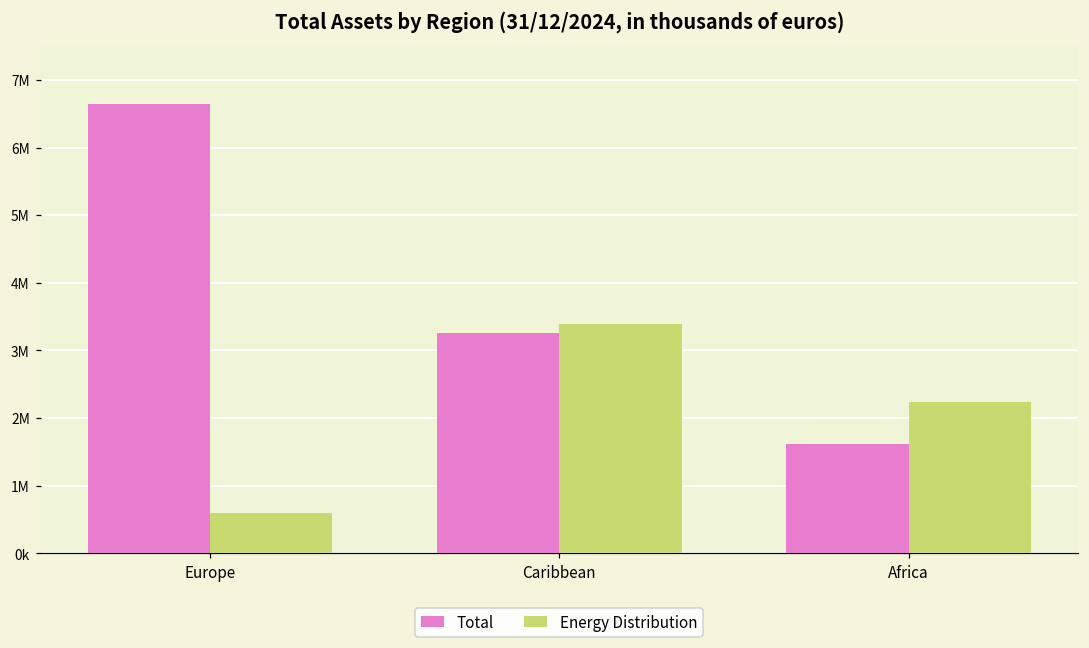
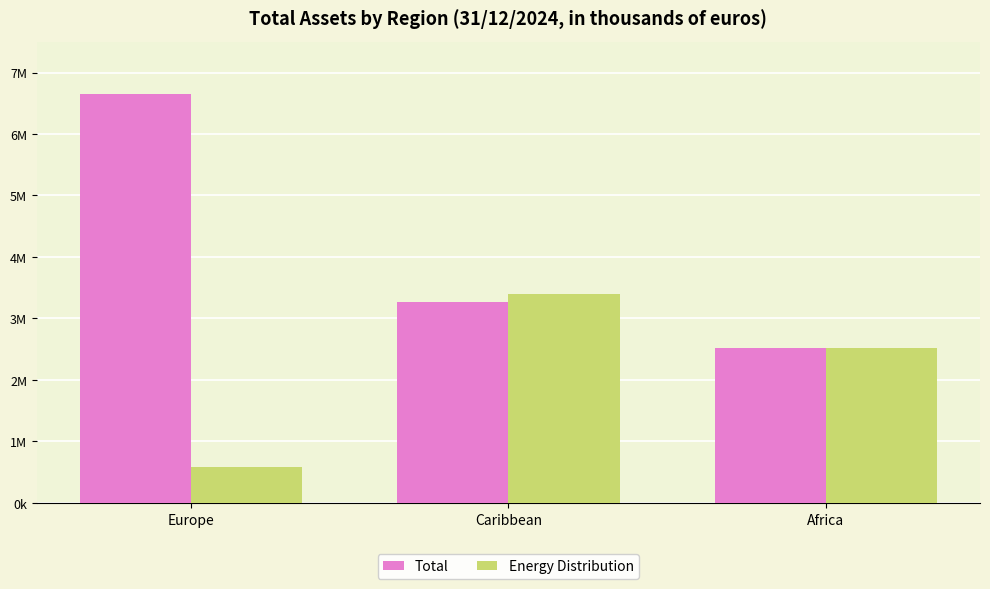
  {
    "Total": {
      "Europe": 6600000,
      "Caribbean": 3300000,
-     "Africa": 1600000
+     "Africa": 2500000
    },
    "Energy Distribution": {
      "Europe": 600000,
      "Caribbean": 3400000,
-     "Africa": 2200000
+     "Africa": 2500000
    }
  }
